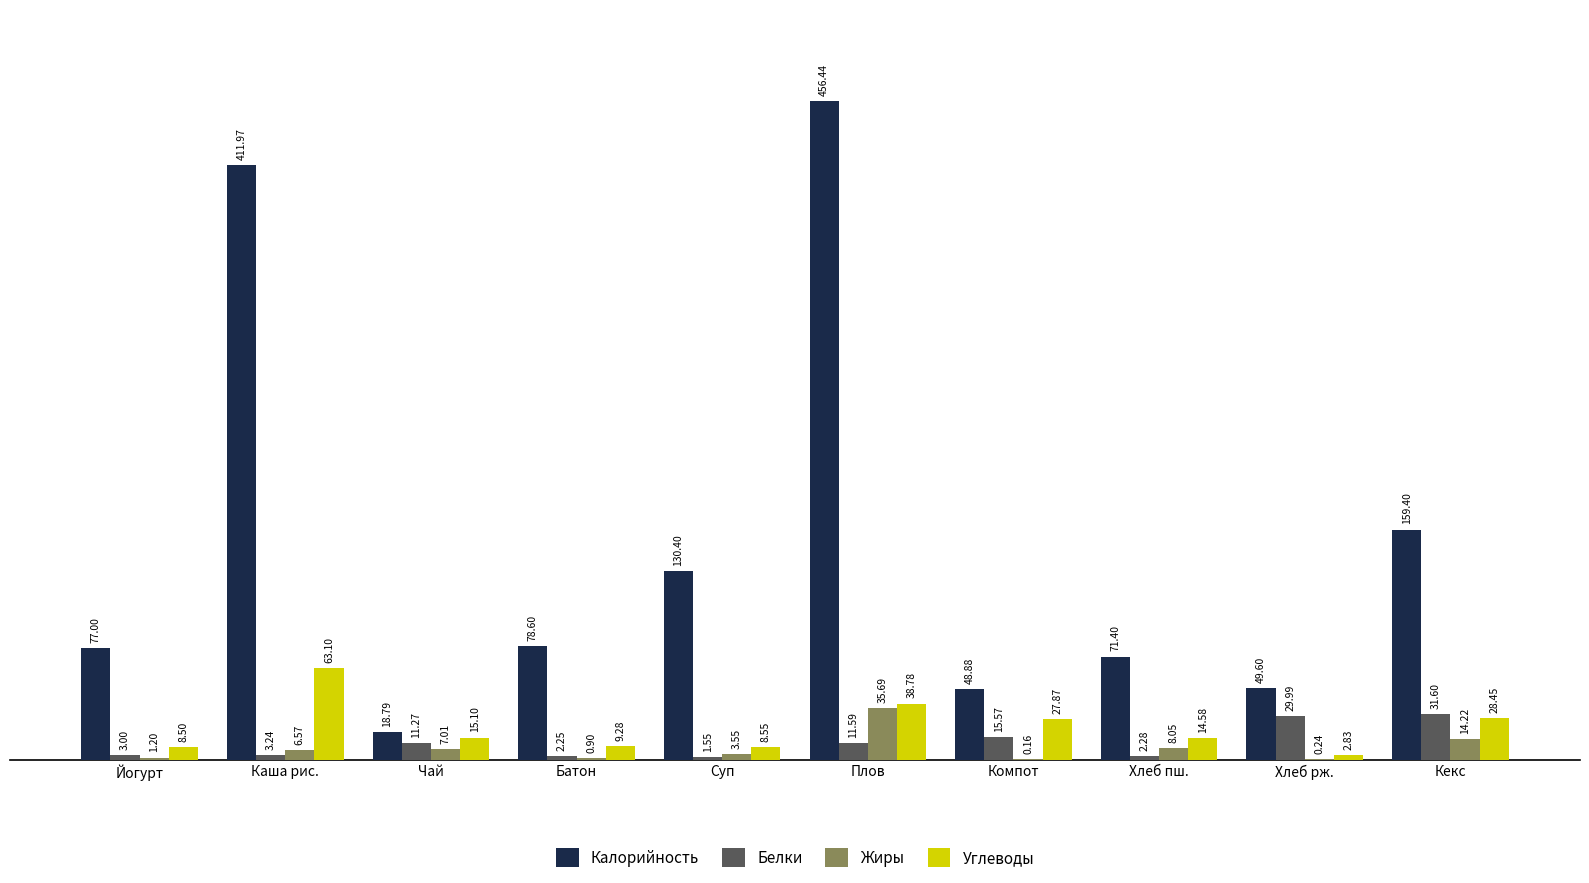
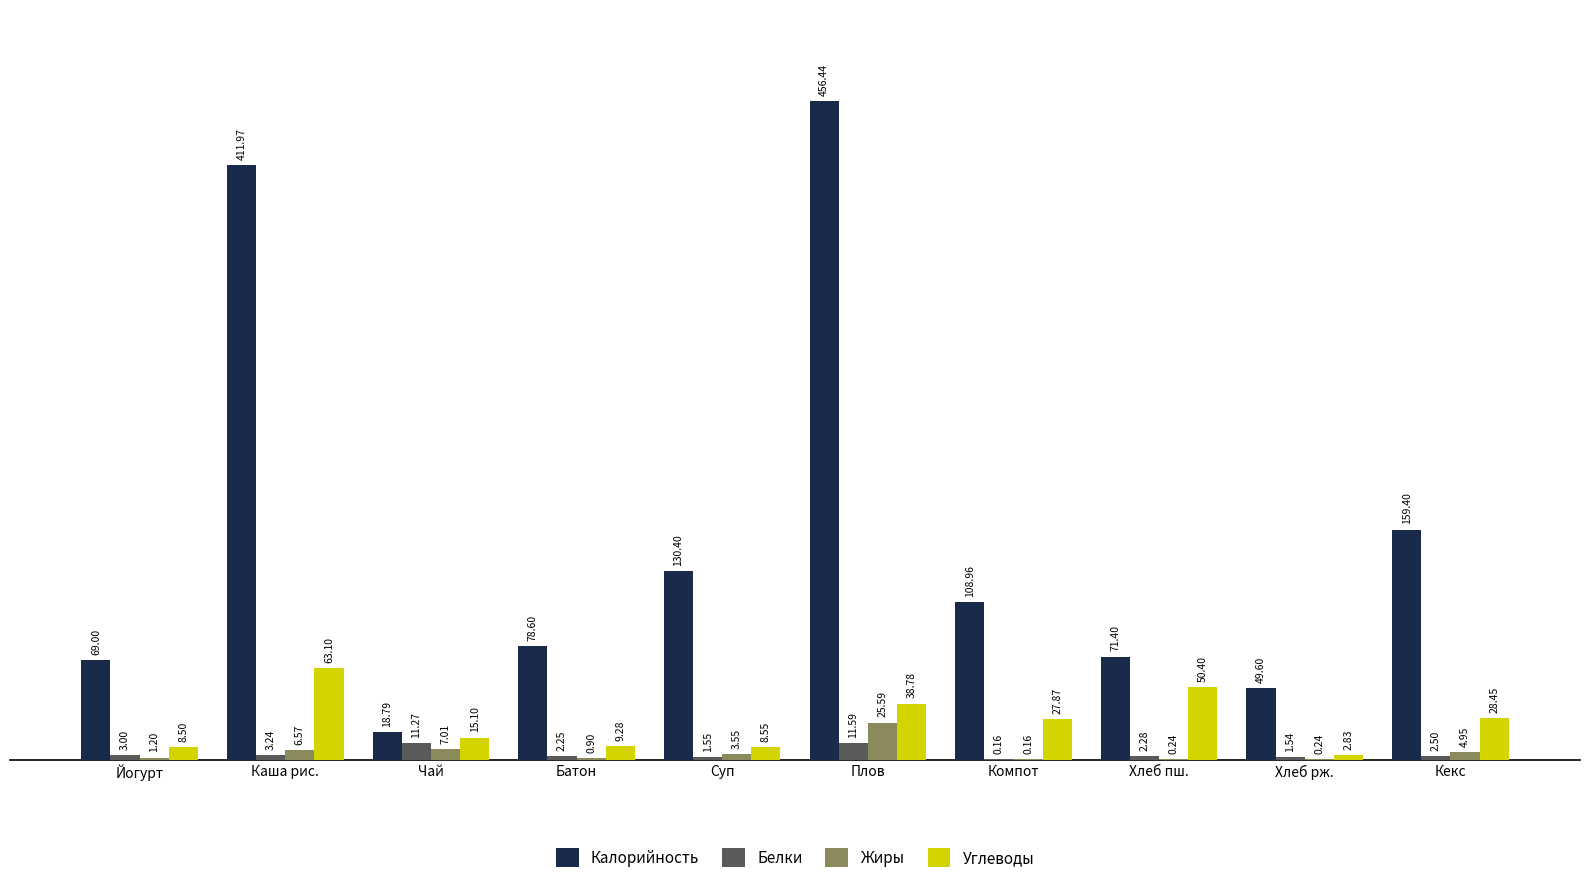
  {
    "Калорийность": {
-     "Йогурт": 77.00,
+     "Йогурт": 69.00,
      "Каша рис.": 411.97,
      "Чай": 18.79,
      "Батон": 78.60,
      "Суп": 130.40,
      "Плов": 456.44,
-     "Компот": 48.88,
+     "Компот": 108.96,
      "Хлеб пш.": 71.40,
      "Хлеб рж.": 49.60,
      "Кекс": 159.40
    },
    "Белки": {
      "Йогурт": 3.00,
      "Каша рис.": 3.24,
      "Чай": 11.27,
      "Батон": 2.25,
      "Суп": 1.55,
      "Плов": 11.59,
-     "Компот": 15.57,
+     "Компот": 0.16,
      "Хлеб пш.": 2.28,
-     "Хлеб рж.": 29.99,
-     "Кекс": 31.60
+     "Хлеб рж.": 1.54,
+     "Кекс": 2.50
    },
    "Жиры": {
      "Йогурт": 1.20,
      "Каша рис.": 6.57,
      "Чай": 7.01,
      "Батон": 0.90,
      "Суп": 3.55,
-     "Плов": 35.69,
+     "Плов": 25.59,
      "Компот": 0.16,
-     "Хлеб пш.": 8.05,
+     "Хлеб пш.": 0.24,
      "Хлеб рж.": 0.24,
-     "Кекс": 14.22
+     "Кекс": 4.95
    },
    "Углеводы": {
      "Йогурт": 8.50,
      "Каша рис.": 63.10,
      "Чай": 15.10,
      "Батон": 9.28,
      "Суп": 8.55,
      "Плов": 38.78,
      "Компот": 27.87,
-     "Хлеб пш.": 14.58,
+     "Хлеб пш.": 50.40,
      "Хлеб рж.": 2.83,
      "Кекс": 28.45
    }
  }
